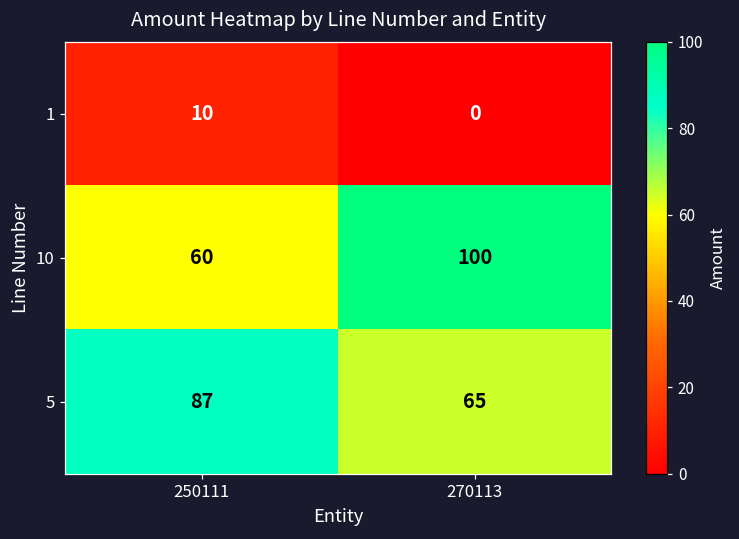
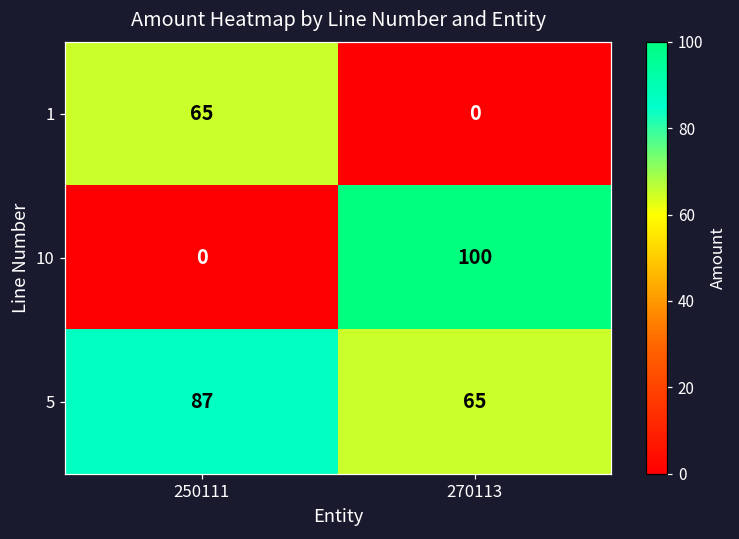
  {
    "1": {
-     "250111": 10,
+     "250111": 65,
      "270113": 0
    },
    "10": {
-     "250111": 60,
+     "250111": 0,
      "270113": 100
    },
    "5": {
      "250111": 87,
      "270113": 65
    }
  }
